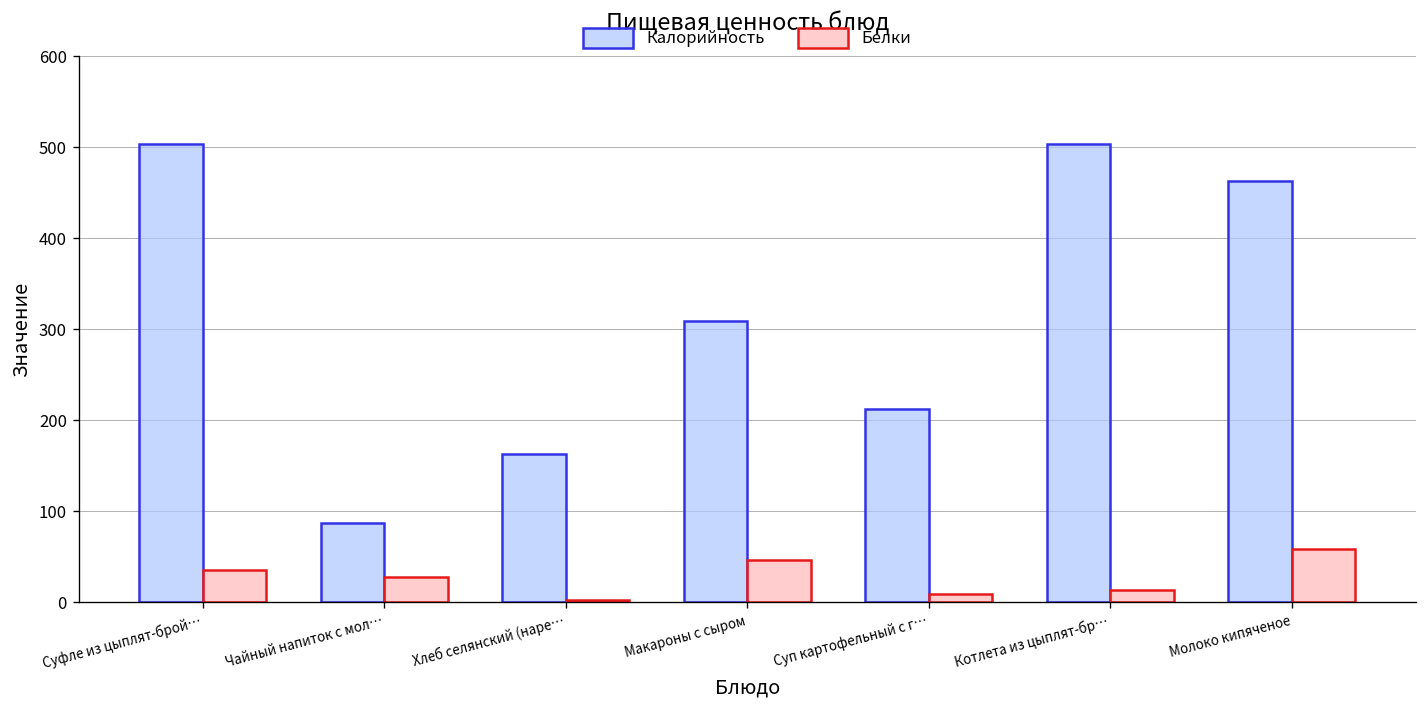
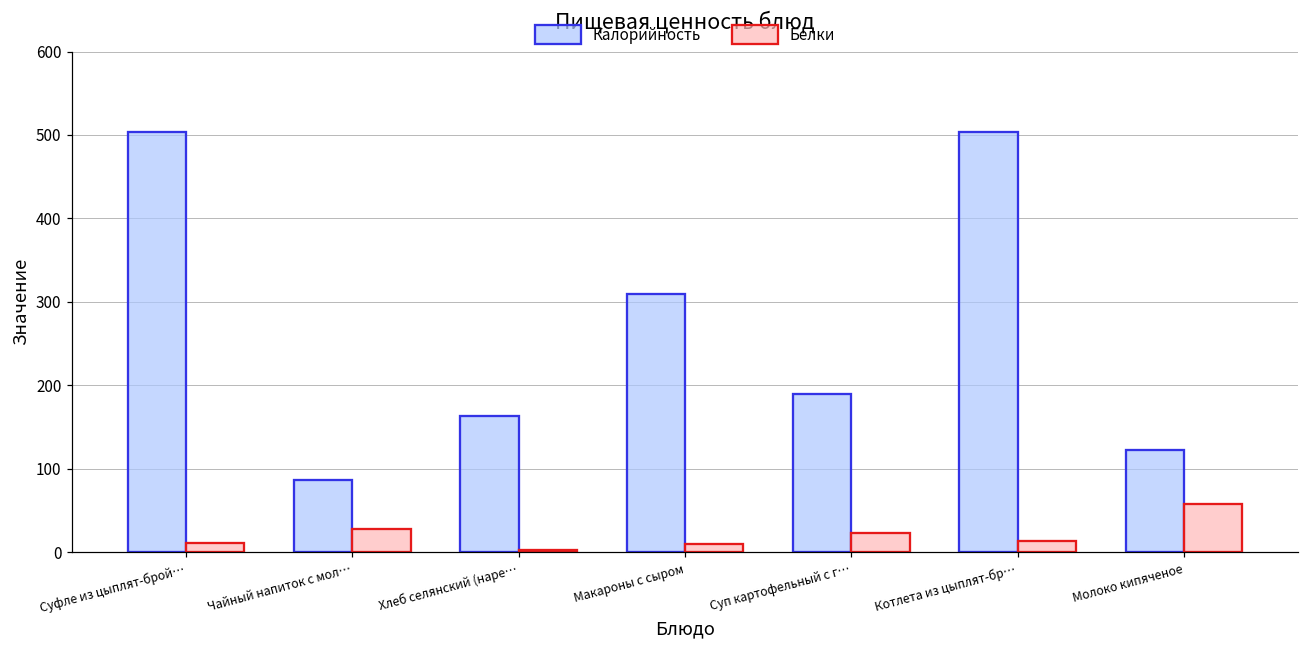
  {
    "Калорийность": {
      "Суфле из цыплят-брой…": 500,
      "Чайный напиток с мол…": 90,
      "Хлеб селянский (наре…": 160,
      "Макароны с сыром": 310,
-     "Суп картофельный с г…": 210,
+     "Суп картофельный с г…": 190,
      "Котлета из цыплят-бр…": 500,
-     "Молоко кипяченое": 460
+     "Молоко кипяченое": 120
    },
    "Белки": {
-     "Суфле из цыплят-брой…": 40,
+     "Суфле из цыплят-брой…": 10,
      "Чайный напиток с мол…": 30,
-     "Макароны с сыром": 50,
-     "Суп картофельный с г…": 10,
+     "Макароны с сыром": 10,
+     "Суп картофельный с г…": 20,
      "Котлета из цыплят-бр…": 10,
      "Молоко кипяченое": 60
    }
  }
